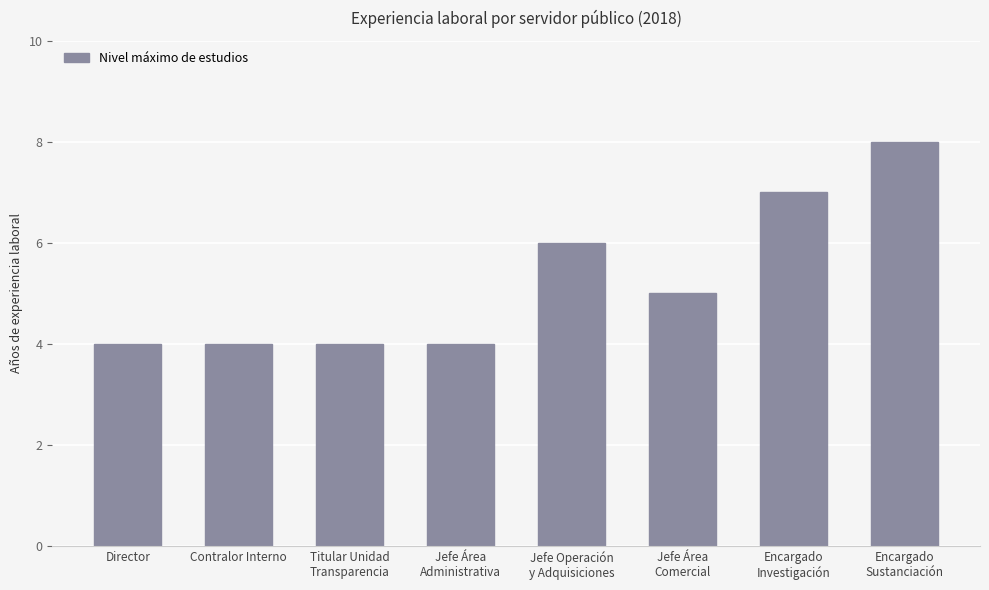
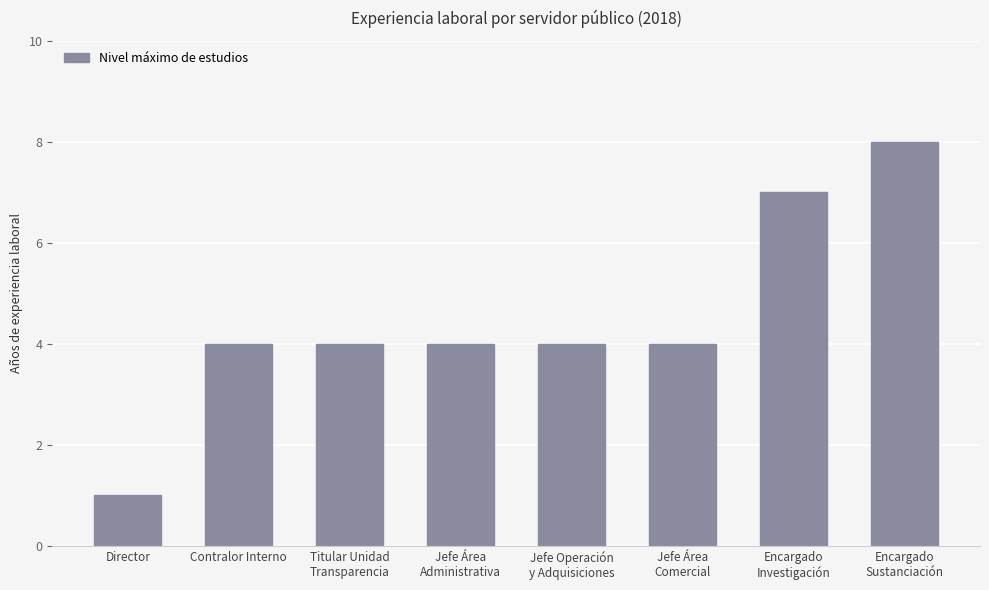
  {
-   "Director": 4,
+   "Director": 1,
    "Contralor Interno": 4,
    "Titular Unidad Transparencia": 4,
    "Jefe Área Administrativa": 4,
-   "Jefe Operación y Adquisiciones": 6,
-   "Jefe Área Comercial": 5,
+   "Jefe Operación y Adquisiciones": 4,
+   "Jefe Área Comercial": 4,
    "Encargado Investigación": 7,
    "Encargado Sustanciación": 8
  }
